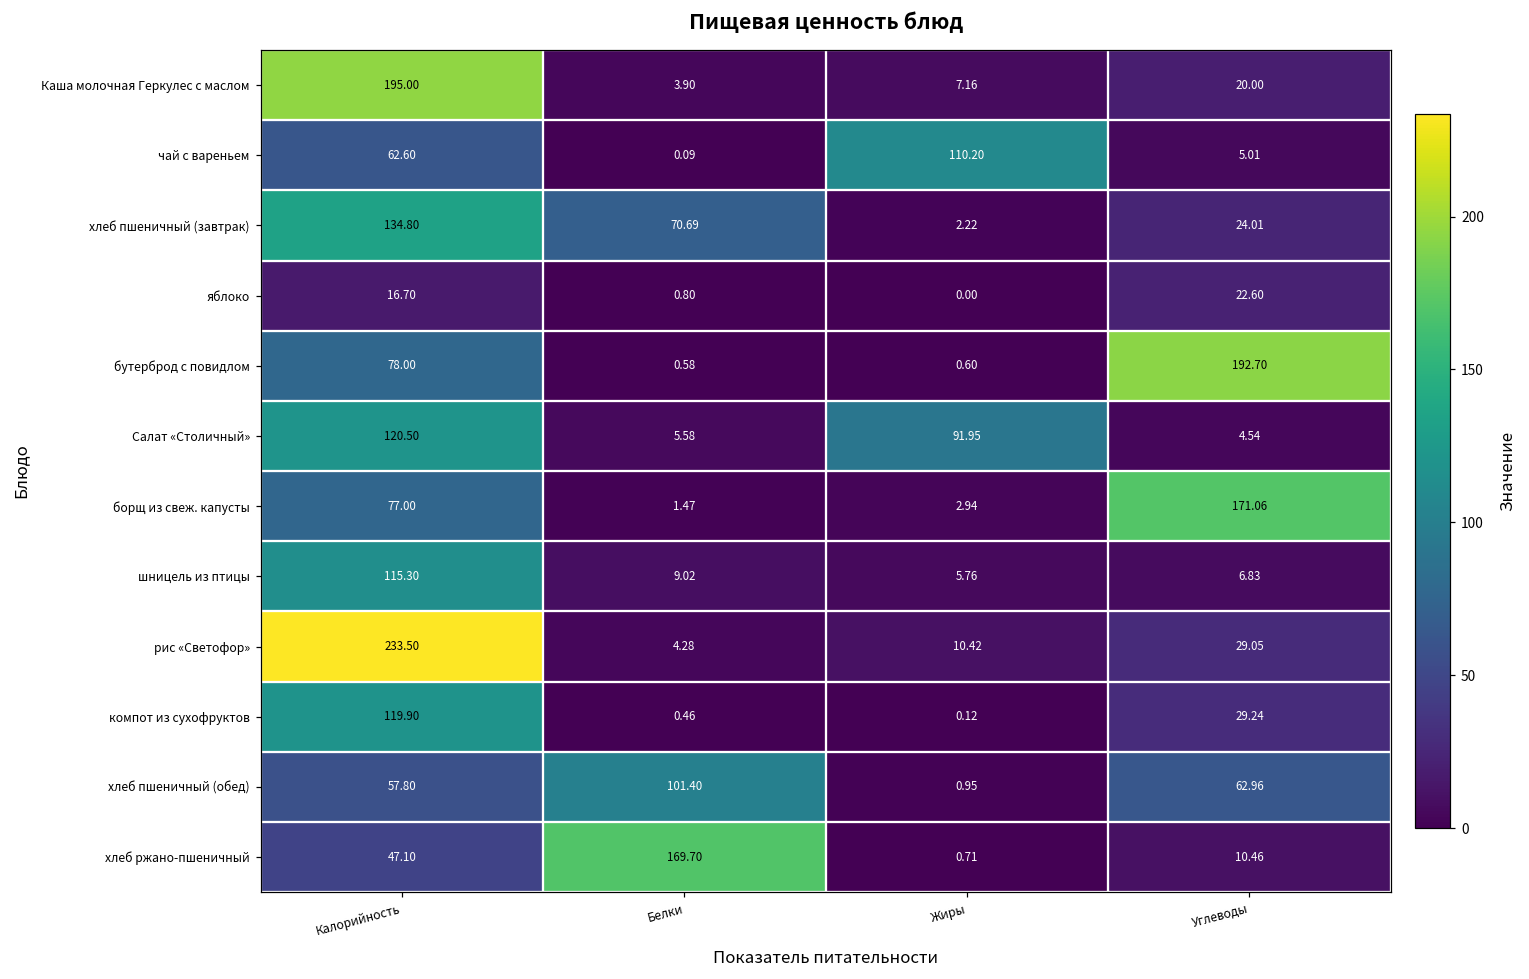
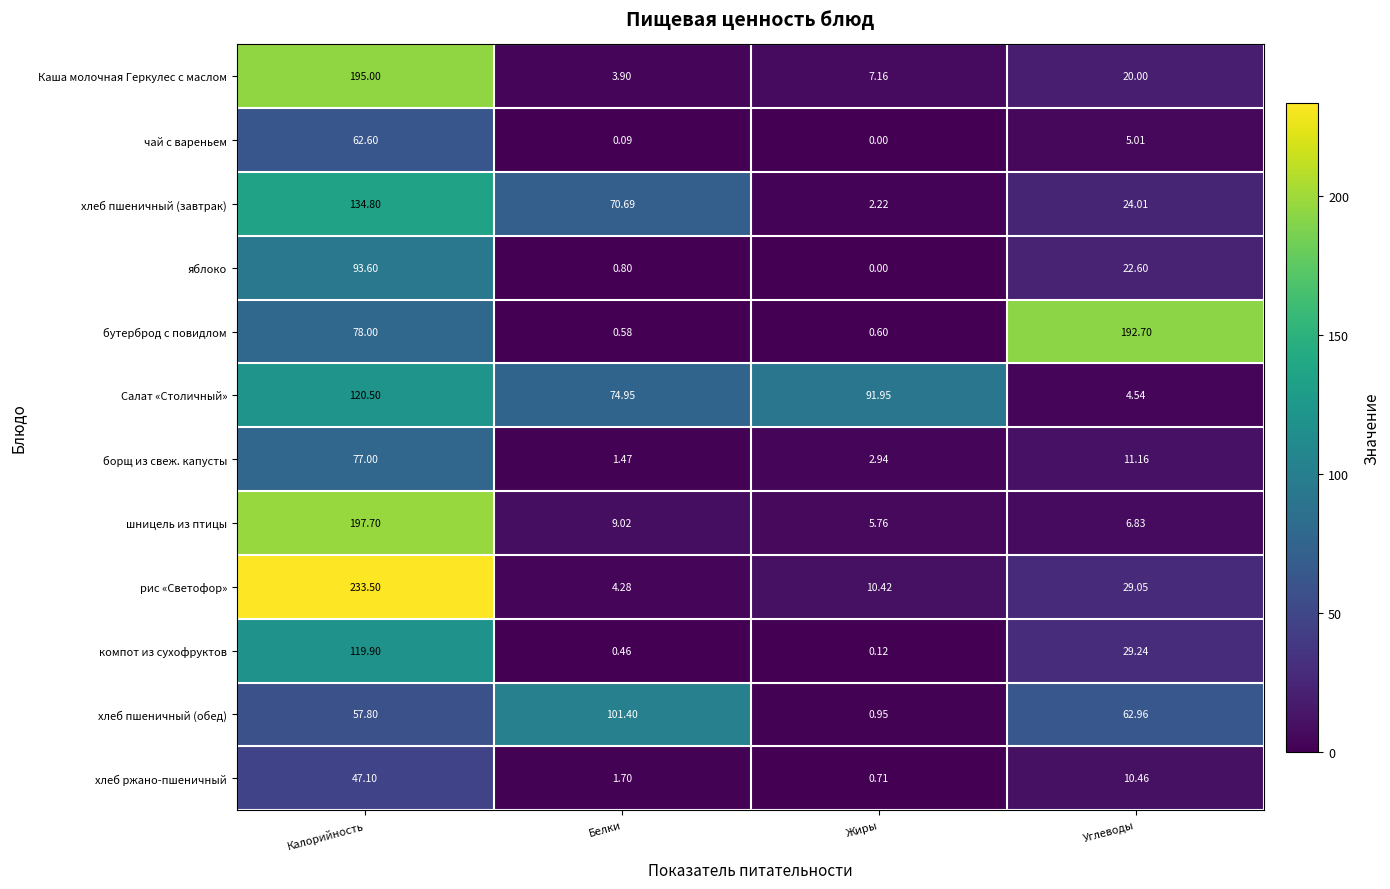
  {
    "Каша молочная Геркулес с маслом": {
      "Калорийность": 195.00,
      "Белки": 3.90,
      "Жиры": 7.16,
      "Углеводы": 20.00
    },
    "чай с вареньем": {
      "Калорийность": 62.60,
      "Белки": 0.09,
-     "Жиры": 110.20,
+     "Жиры": 0.00,
      "Углеводы": 5.01
    },
    "хлеб пшеничный (завтрак)": {
      "Калорийность": 134.80,
      "Белки": 70.69,
      "Жиры": 2.22,
      "Углеводы": 24.01
    },
    "яблоко": {
-     "Калорийность": 16.70,
+     "Калорийность": 93.60,
      "Белки": 0.80,
      "Жиры": 0.00,
      "Углеводы": 22.60
    },
    "бутерброд с повидлом": {
      "Калорийность": 78.00,
      "Белки": 0.58,
      "Жиры": 0.60,
      "Углеводы": 192.70
    },
    "Салат «Столичный»": {
      "Калорийность": 120.50,
-     "Белки": 5.58,
+     "Белки": 74.95,
      "Жиры": 91.95,
      "Углеводы": 4.54
    },
    "борщ из свеж. капусты": {
      "Калорийность": 77.00,
      "Белки": 1.47,
      "Жиры": 2.94,
-     "Углеводы": 171.06
+     "Углеводы": 11.16
    },
    "шницель из птицы": {
-     "Калорийность": 115.30,
+     "Калорийность": 197.70,
      "Белки": 9.02,
      "Жиры": 5.76,
      "Углеводы": 6.83
    },
    "рис «Светофор»": {
      "Калорийность": 233.50,
      "Белки": 4.28,
      "Жиры": 10.42,
      "Углеводы": 29.05
    },
    "компот из сухофруктов": {
      "Калорийность": 119.90,
      "Белки": 0.46,
      "Жиры": 0.12,
      "Углеводы": 29.24
    },
    "хлеб пшеничный (обед)": {
      "Калорийность": 57.80,
      "Белки": 101.40,
      "Жиры": 0.95,
      "Углеводы": 62.96
    },
    "хлеб ржано-пшеничный": {
      "Калорийность": 47.10,
-     "Белки": 169.70,
+     "Белки": 1.70,
      "Жиры": 0.71,
      "Углеводы": 10.46
    }
  }
